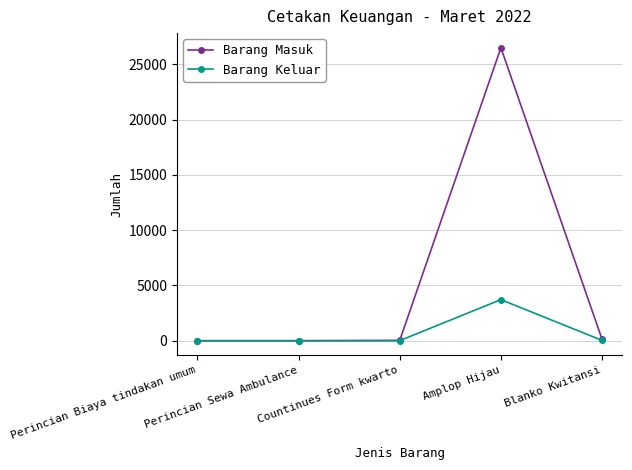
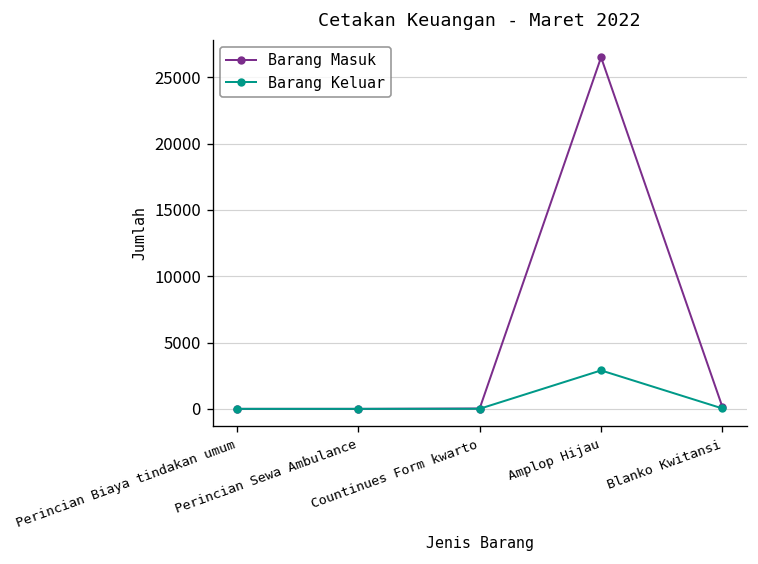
  {
    "Barang Masuk": {
      "Amplop Hijau": 26500
    },
    "Barang Keluar": {
-     "Amplop Hijau": 3700
+     "Amplop Hijau": 2900
    }
  }
